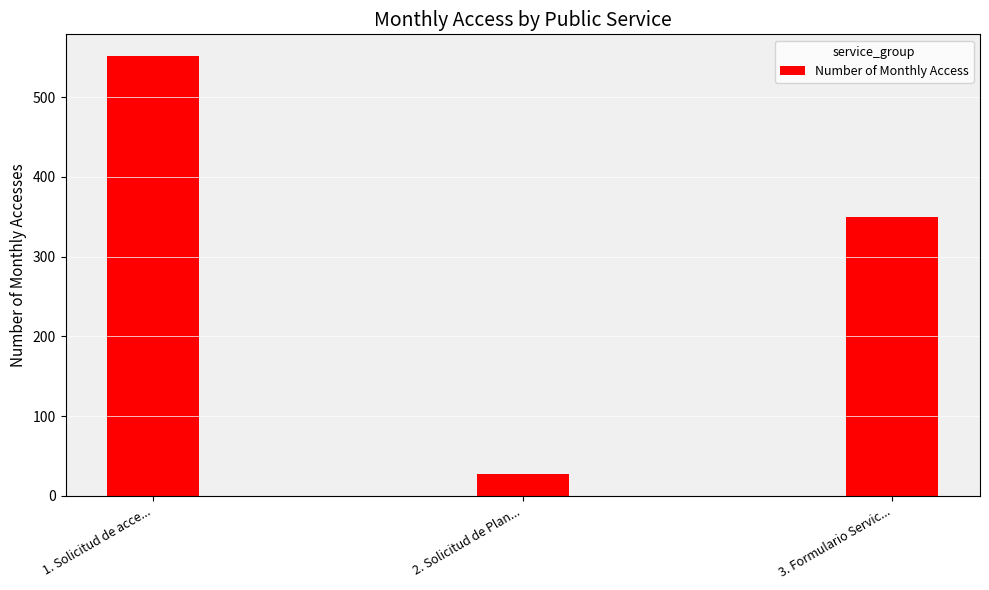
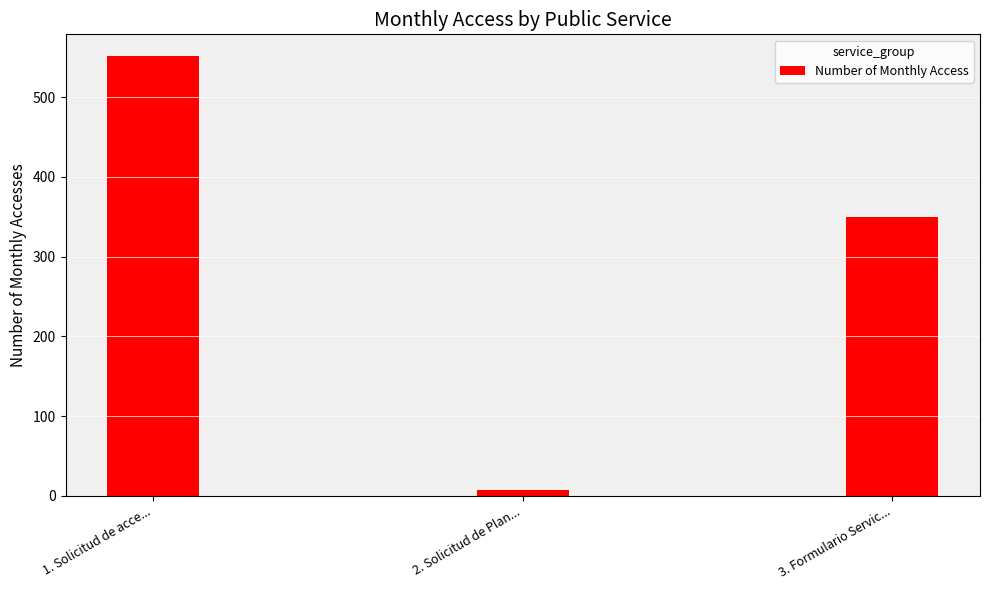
  {
    "1. Solicitud de acce...": 550,
-   "2. Solicitud de Plan...": 30,
+   "2. Solicitud de Plan...": 10,
    "3. Formulario Servic...": 350
  }
